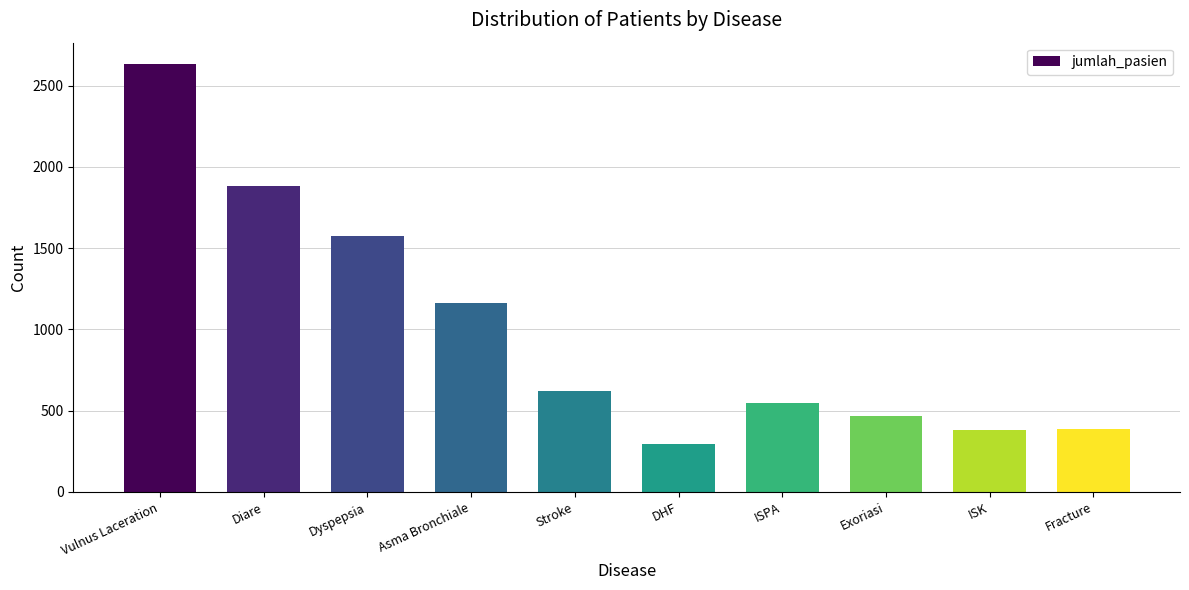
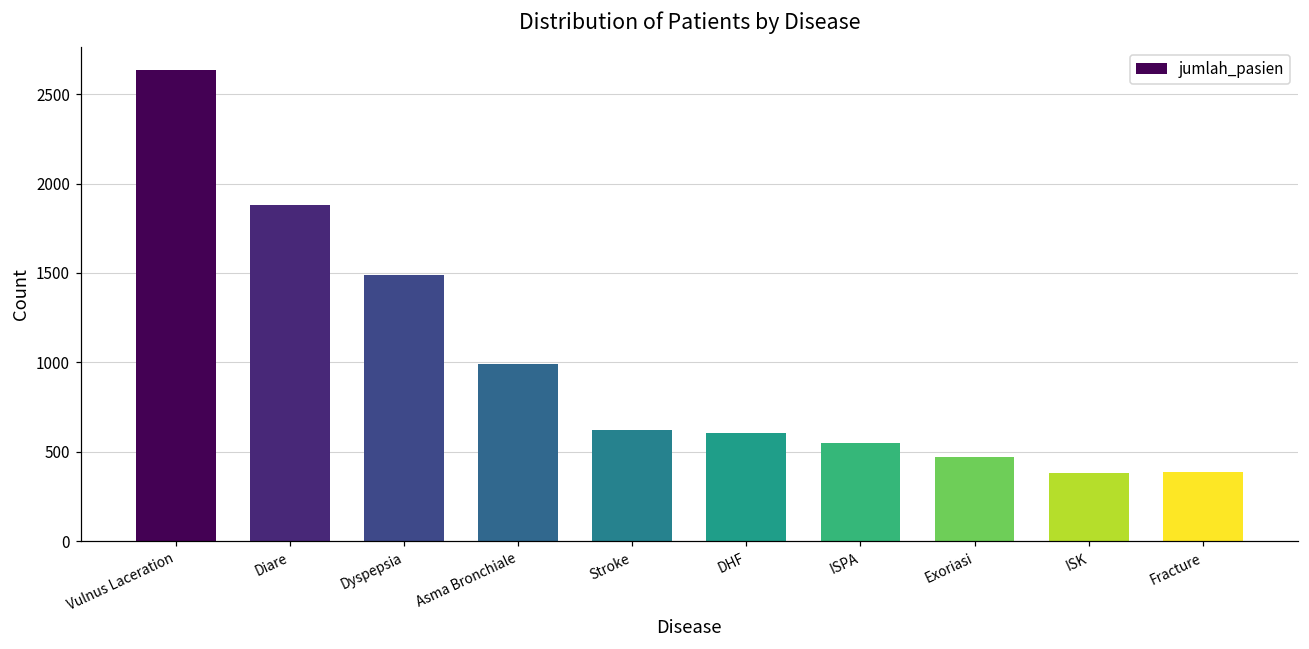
  {
    "Vulnus Laceration": 2630,
    "Diare": 1880,
-   "Dyspepsia": 1580,
-   "Asma Bronchiale": 1160,
+   "Dyspepsia": 1490,
+   "Asma Bronchiale": 990,
    "Stroke": 620,
-   "DHF": 290,
+   "DHF": 610,
    "ISPA": 550,
    "Exoriasi": 470,
    "ISK": 380,
    "Fracture": 390
  }
